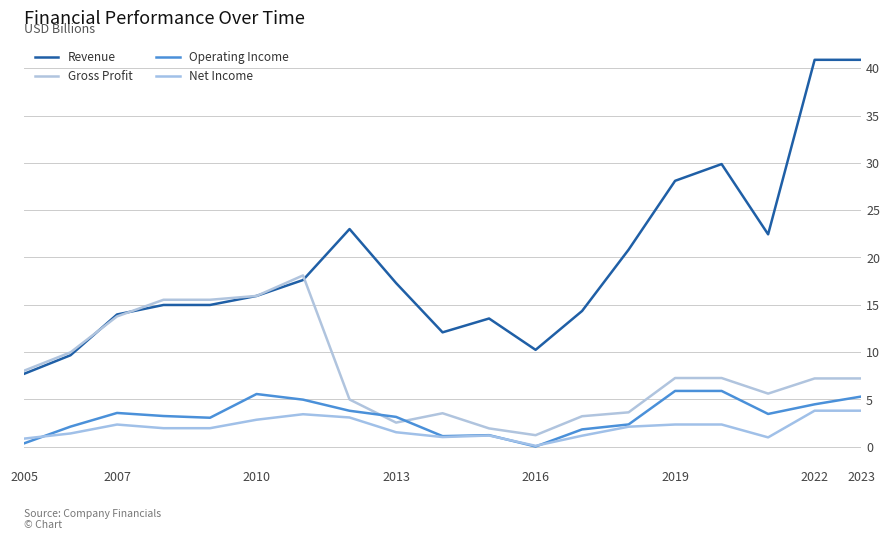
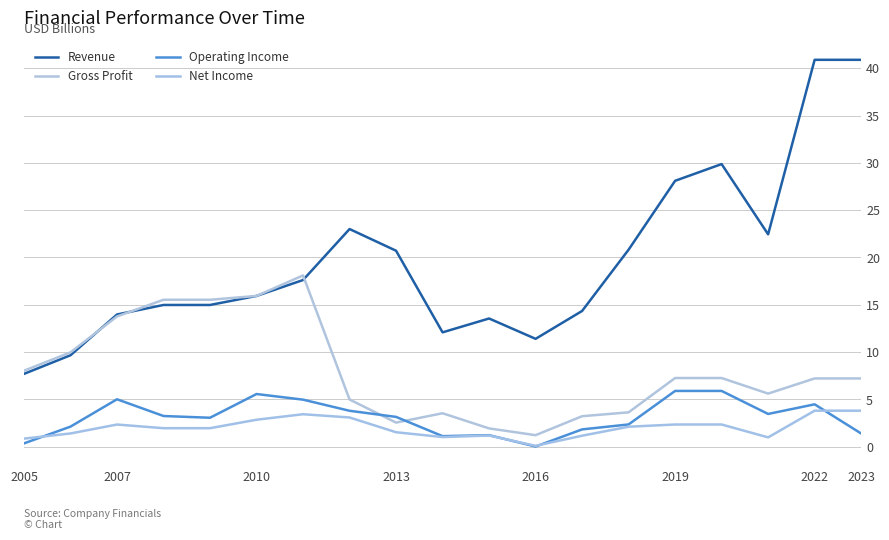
  {
    "Revenue": {
      "2005": 8,
-     "2013": 17,
-     "2016": 10,
+     "2013": 21,
+     "2016": 11,
      "2019": 28,
      "2022": 41,
      "2023": 41
    },
    "Operating Income": {
      "2005": 0,
-     "2007": 4,
+     "2007": 5,
      "2010": 6,
      "2013": 3,
      "2019": 6,
      "2022": 4,
-     "2023": 5
+     "2023": 1
    }
  }
